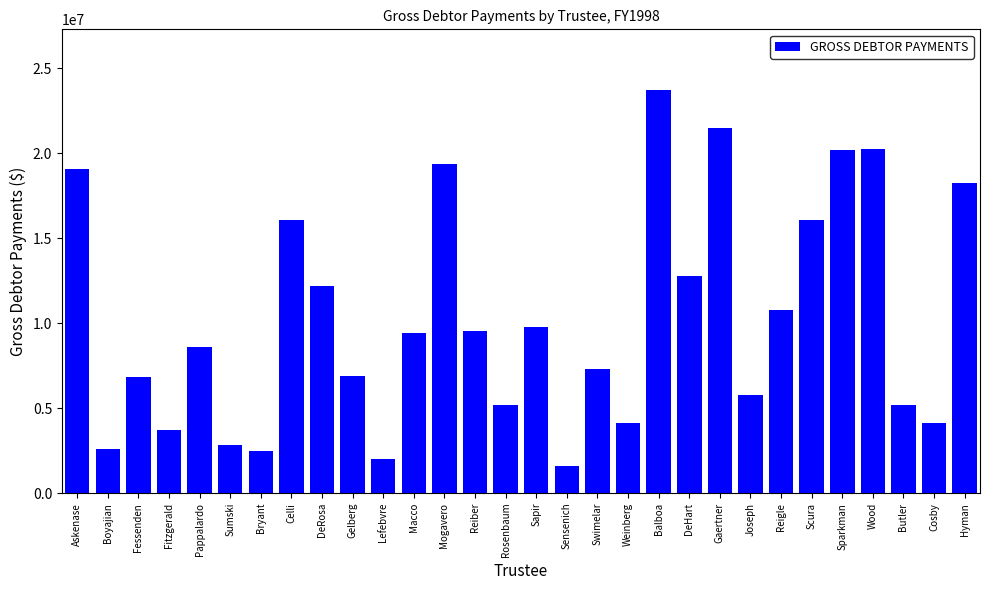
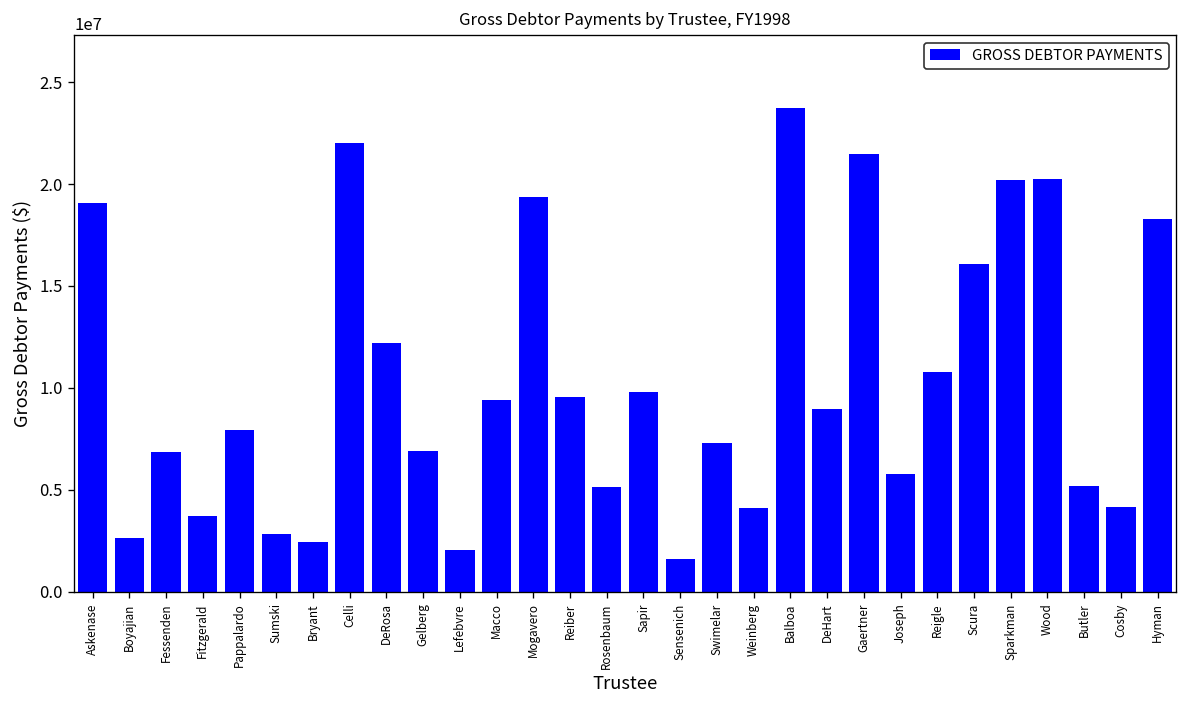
  {
    "Askenase": 19100000,
    "Boyajian": 2600000,
    "Fessenden": 6900000,
    "Fitzgerald": 3700000,
-   "Pappalardo": 8600000,
+   "Pappalardo": 8000000,
    "Sumski": 2800000,
    "Bryant": 2500000,
-   "Celli": 16100000,
+   "Celli": 22000000,
    "DeRosa": 12200000,
    "Gelberg": 6900000,
    "Lefebvre": 2000000,
    "Macco": 9400000,
    "Mogavero": 19400000,
    "Reiber": 9600000,
    "Rosenbaum": 5200000,
    "Sapir": 9800000,
    "Sensenich": 1600000,
    "Swimelar": 7300000,
    "Weinberg": 4100000,
    "Balboa": 23700000,
-   "DeHart": 12800000,
+   "DeHart": 8900000,
    "Gaertner": 21500000,
    "Joseph": 5800000,
    "Reigle": 10800000,
    "Scura": 16100000,
    "Sparkman": 20200000,
    "Wood": 20200000,
    "Butler": 5200000,
    "Cosby": 4200000,
    "Hyman": 18300000
  }
